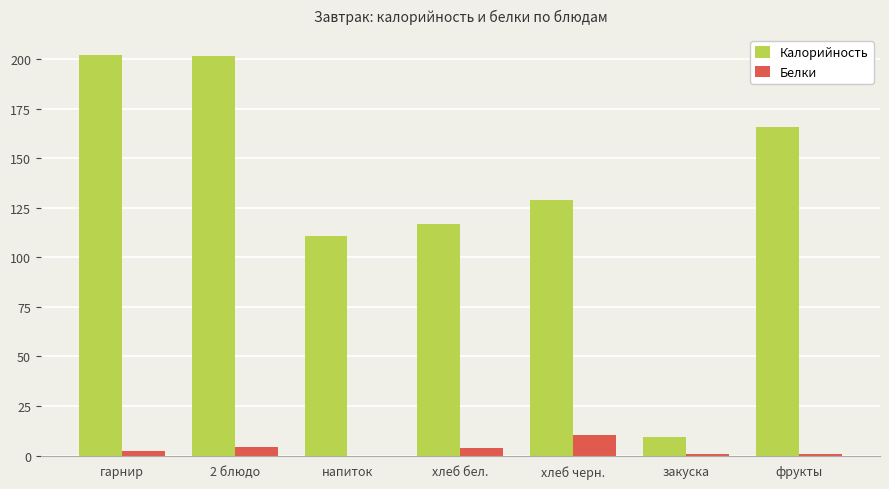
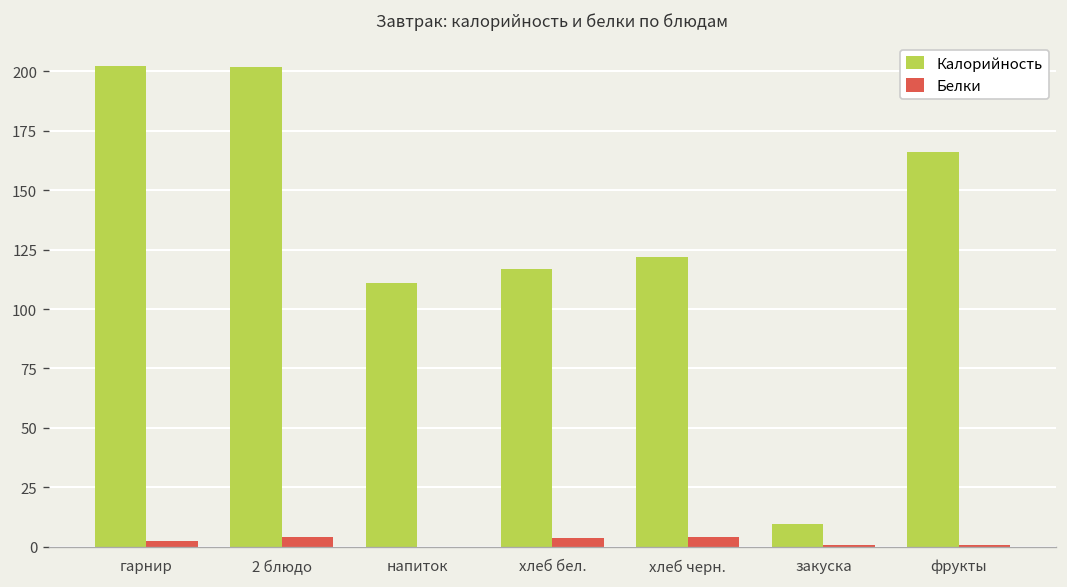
  {
    "Калорийность": {
      "гарнир": 202,
      "2 блюдо": 202,
      "напиток": 111,
      "хлеб бел.": 117,
-     "хлеб черн.": 129,
+     "хлеб черн.": 122,
      "закуска": 10,
      "фрукты": 166
    },
    "Белки": {
      "гарнир": 3,
      "2 блюдо": 4,
      "напиток": 0,
      "хлеб бел.": 4,
-     "хлеб черн.": 10
+     "хлеб черн.": 4
    }
  }
